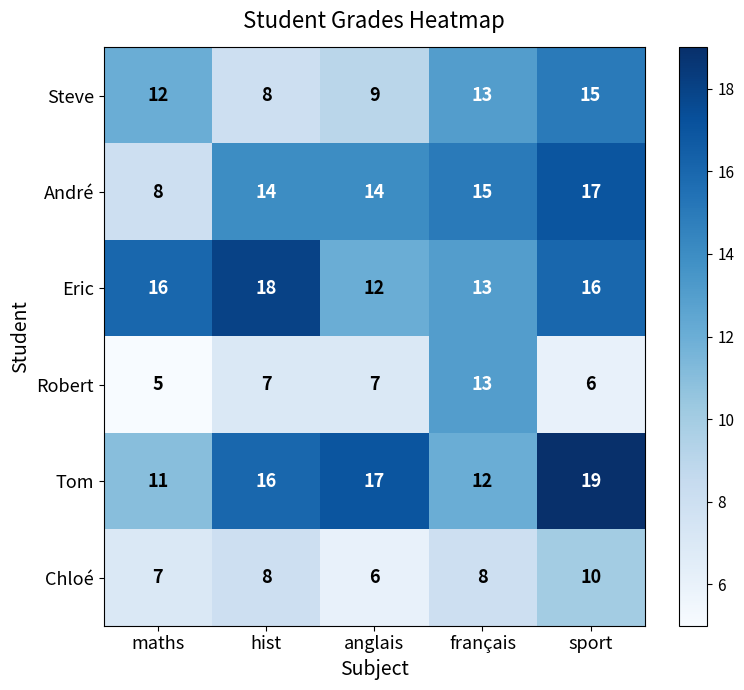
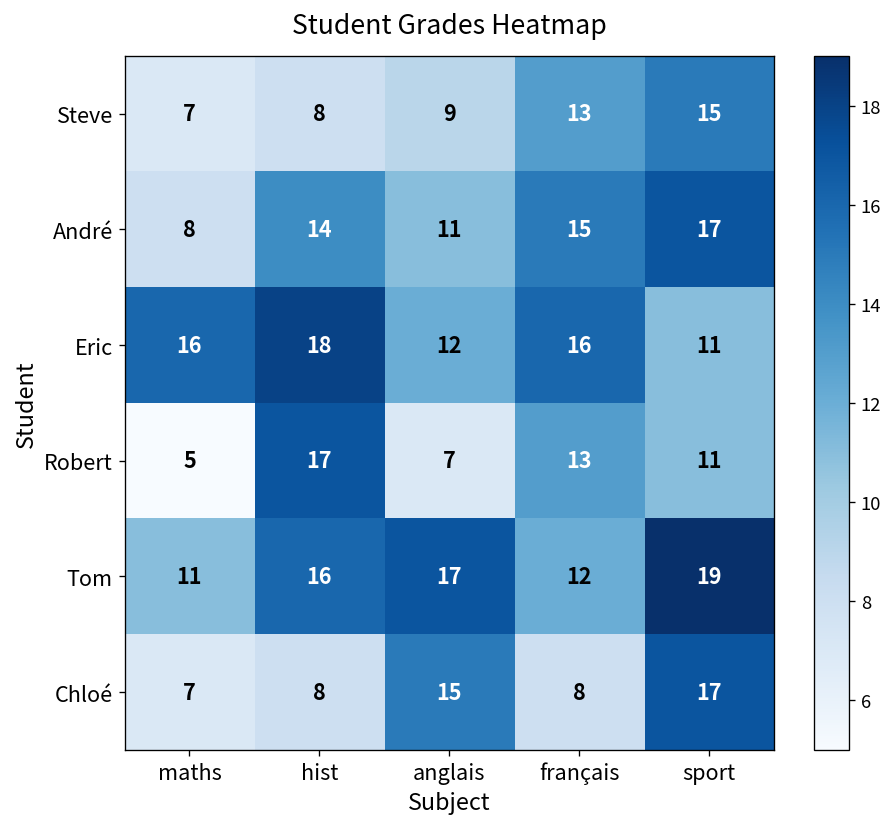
  {
    "Steve": {
-     "maths": 12,
+     "maths": 7,
      "hist": 8,
      "anglais": 9,
      "français": 13,
      "sport": 15
    },
    "André": {
      "maths": 8,
      "hist": 14,
-     "anglais": 14,
+     "anglais": 11,
      "français": 15,
      "sport": 17
    },
    "Eric": {
      "maths": 16,
      "hist": 18,
      "anglais": 12,
-     "français": 13,
-     "sport": 16
+     "français": 16,
+     "sport": 11
    },
    "Robert": {
      "maths": 5,
-     "hist": 7,
+     "hist": 17,
      "anglais": 7,
      "français": 13,
-     "sport": 6
+     "sport": 11
    },
    "Tom": {
      "maths": 11,
      "hist": 16,
      "anglais": 17,
      "français": 12,
      "sport": 19
    },
    "Chloé": {
      "maths": 7,
      "hist": 8,
-     "anglais": 6,
+     "anglais": 15,
      "français": 8,
-     "sport": 10
+     "sport": 17
    }
  }
